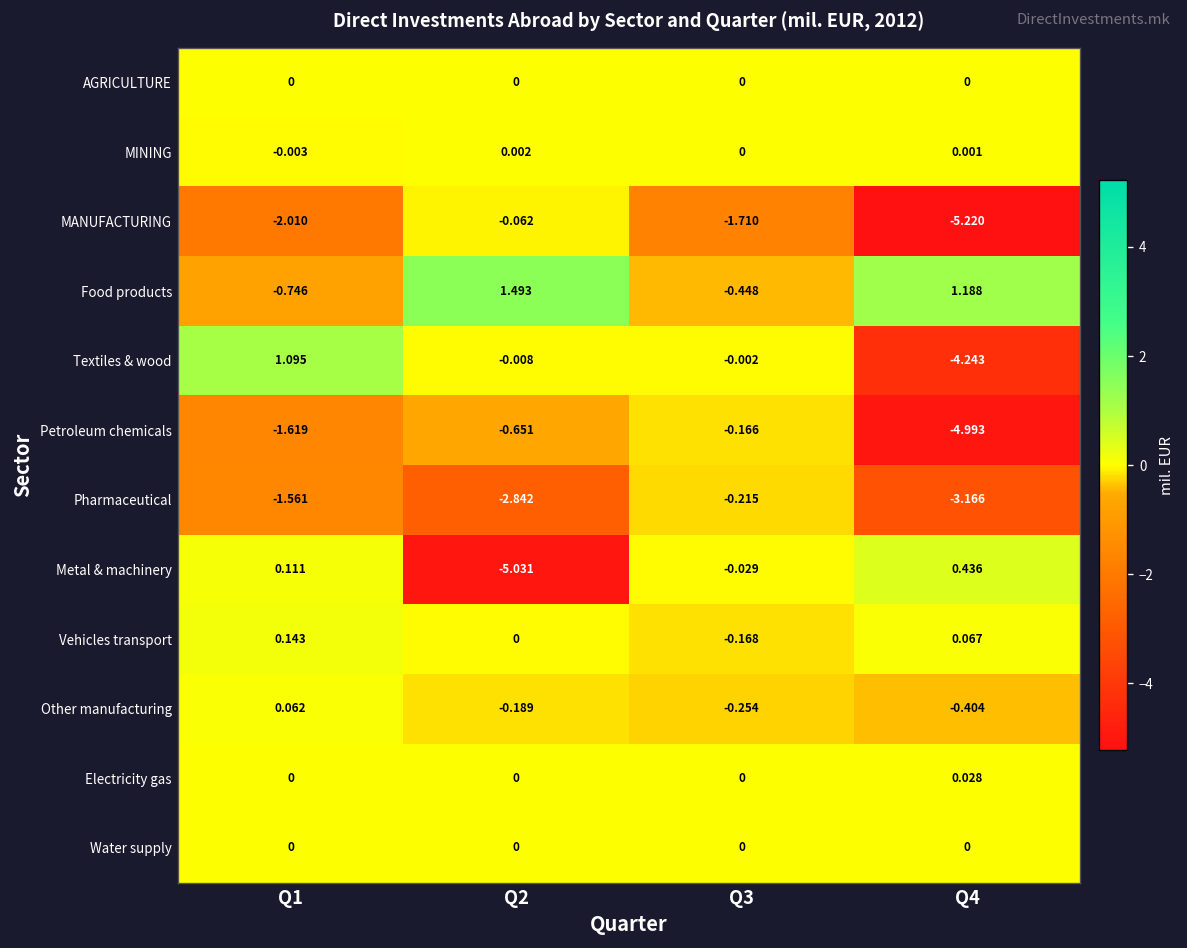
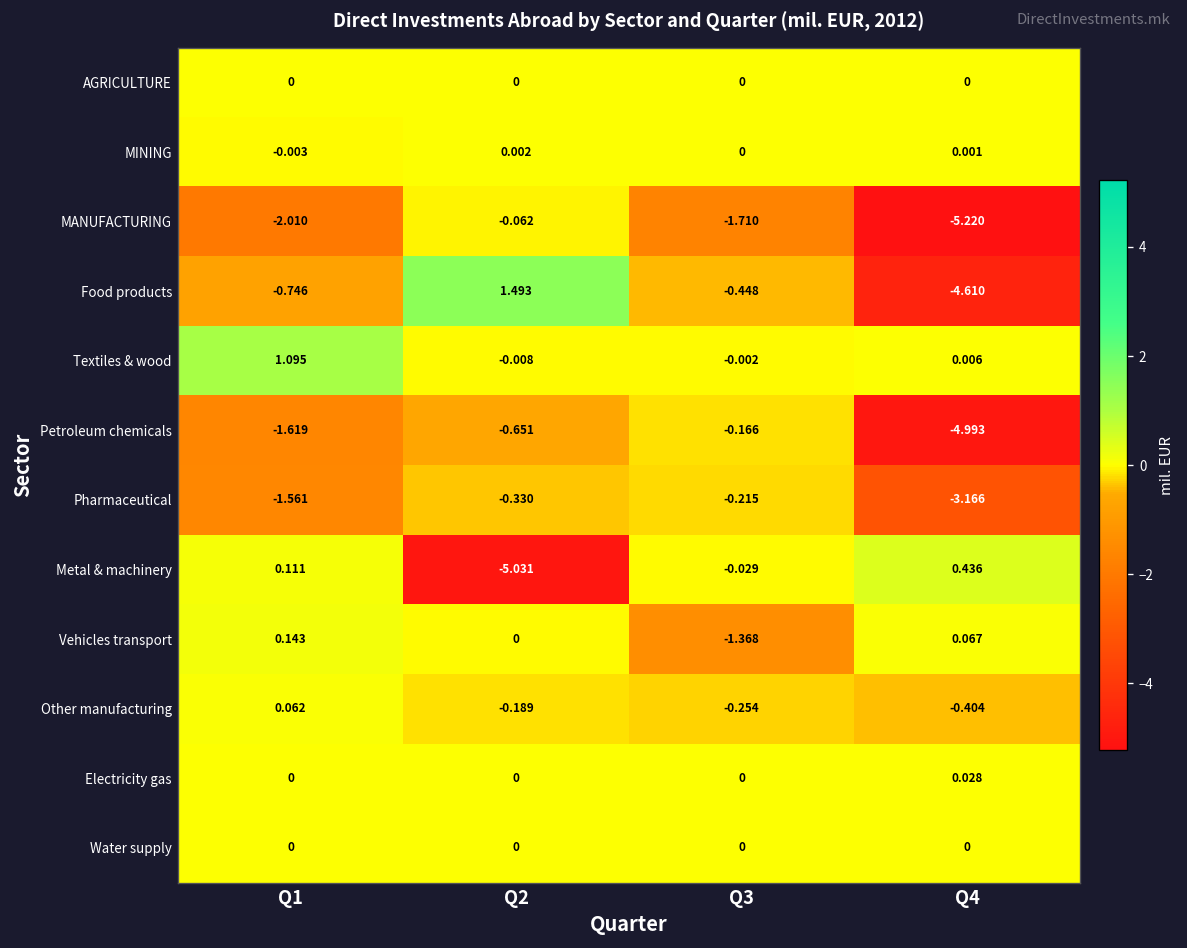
  {
    "AGRICULTURE": {
      "Q1": 0,
      "Q2": 0,
      "Q3": 0,
      "Q4": 0
    },
    "MINING": {
      "Q1": -0.003,
      "Q2": 0.002,
      "Q3": 0,
      "Q4": 0.001
    },
    "MANUFACTURING": {
      "Q1": -2.010,
      "Q2": -0.062,
      "Q3": -1.710,
      "Q4": -5.220
    },
    "Food products": {
      "Q1": -0.746,
      "Q2": 1.493,
      "Q3": -0.448,
-     "Q4": 1.188
+     "Q4": -4.610
    },
    "Textiles & wood": {
      "Q1": 1.095,
      "Q2": -0.008,
      "Q3": -0.002,
-     "Q4": -4.243
+     "Q4": 0.006
    },
    "Petroleum chemicals": {
      "Q1": -1.619,
      "Q2": -0.651,
      "Q3": -0.166,
      "Q4": -4.993
    },
    "Pharmaceutical": {
      "Q1": -1.561,
-     "Q2": -2.842,
+     "Q2": -0.330,
      "Q3": -0.215,
      "Q4": -3.166
    },
    "Metal & machinery": {
      "Q1": 0.111,
      "Q2": -5.031,
      "Q3": -0.029,
      "Q4": 0.436
    },
    "Vehicles transport": {
      "Q1": 0.143,
      "Q2": 0,
-     "Q3": -0.168,
+     "Q3": -1.368,
      "Q4": 0.067
    },
    "Other manufacturing": {
      "Q1": 0.062,
      "Q2": -0.189,
      "Q3": -0.254,
      "Q4": -0.404
    },
    "Electricity gas": {
      "Q1": 0,
      "Q2": 0,
      "Q3": 0,
      "Q4": 0.028
    },
    "Water supply": {
      "Q1": 0,
      "Q2": 0,
      "Q3": 0,
      "Q4": 0
    }
  }
